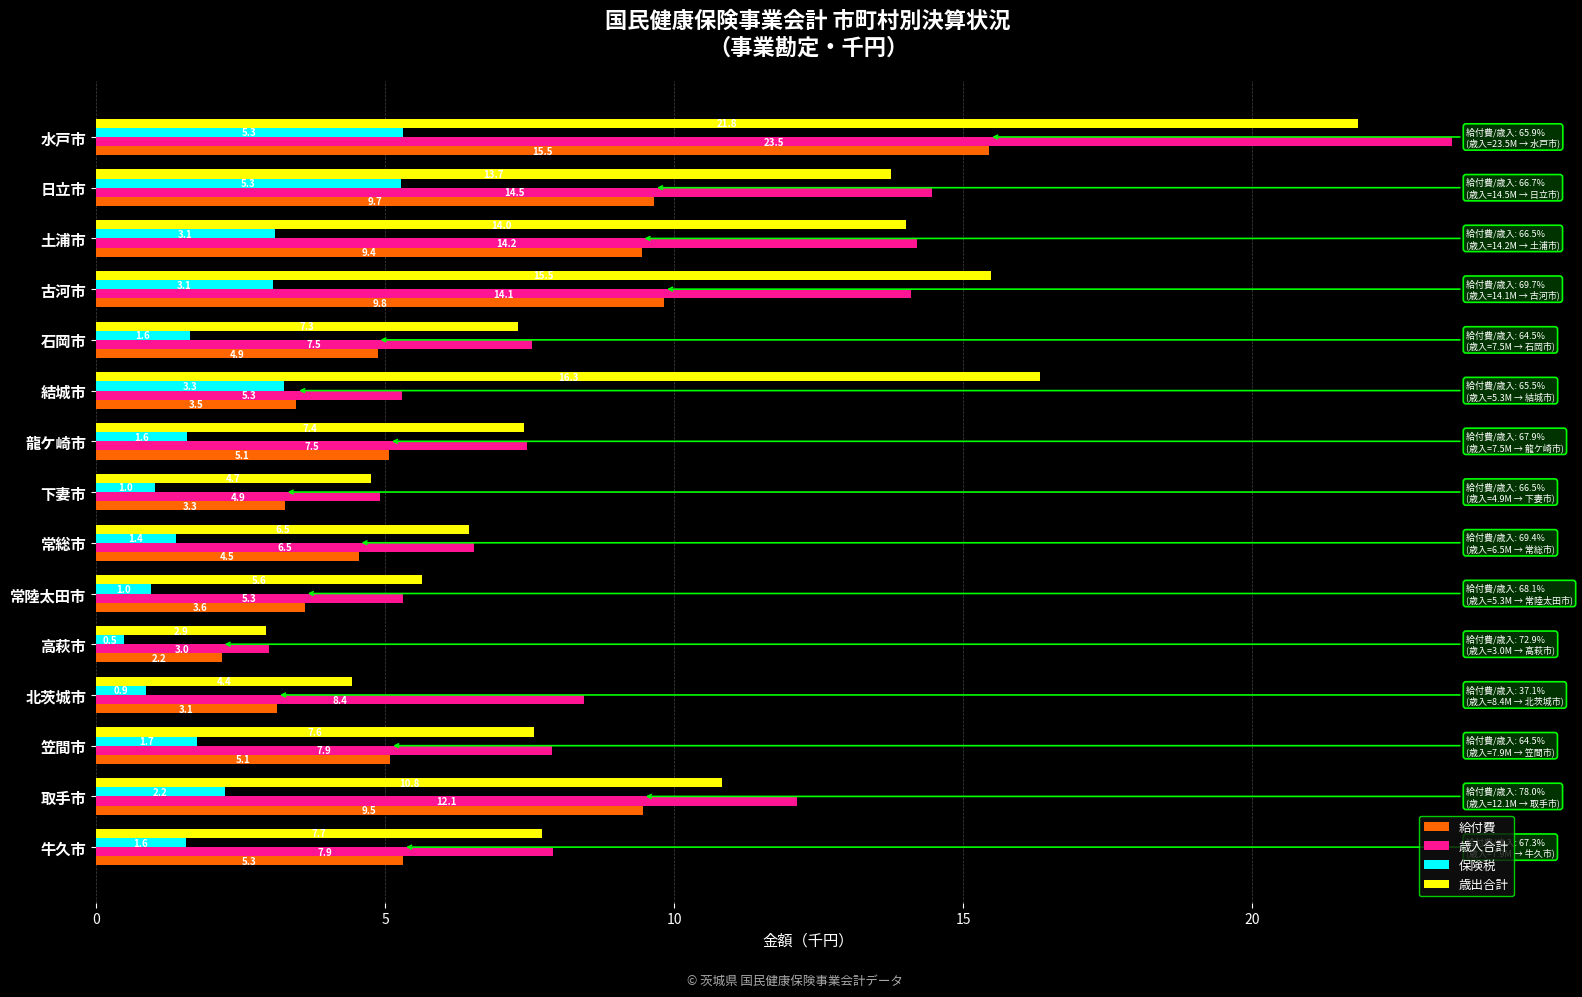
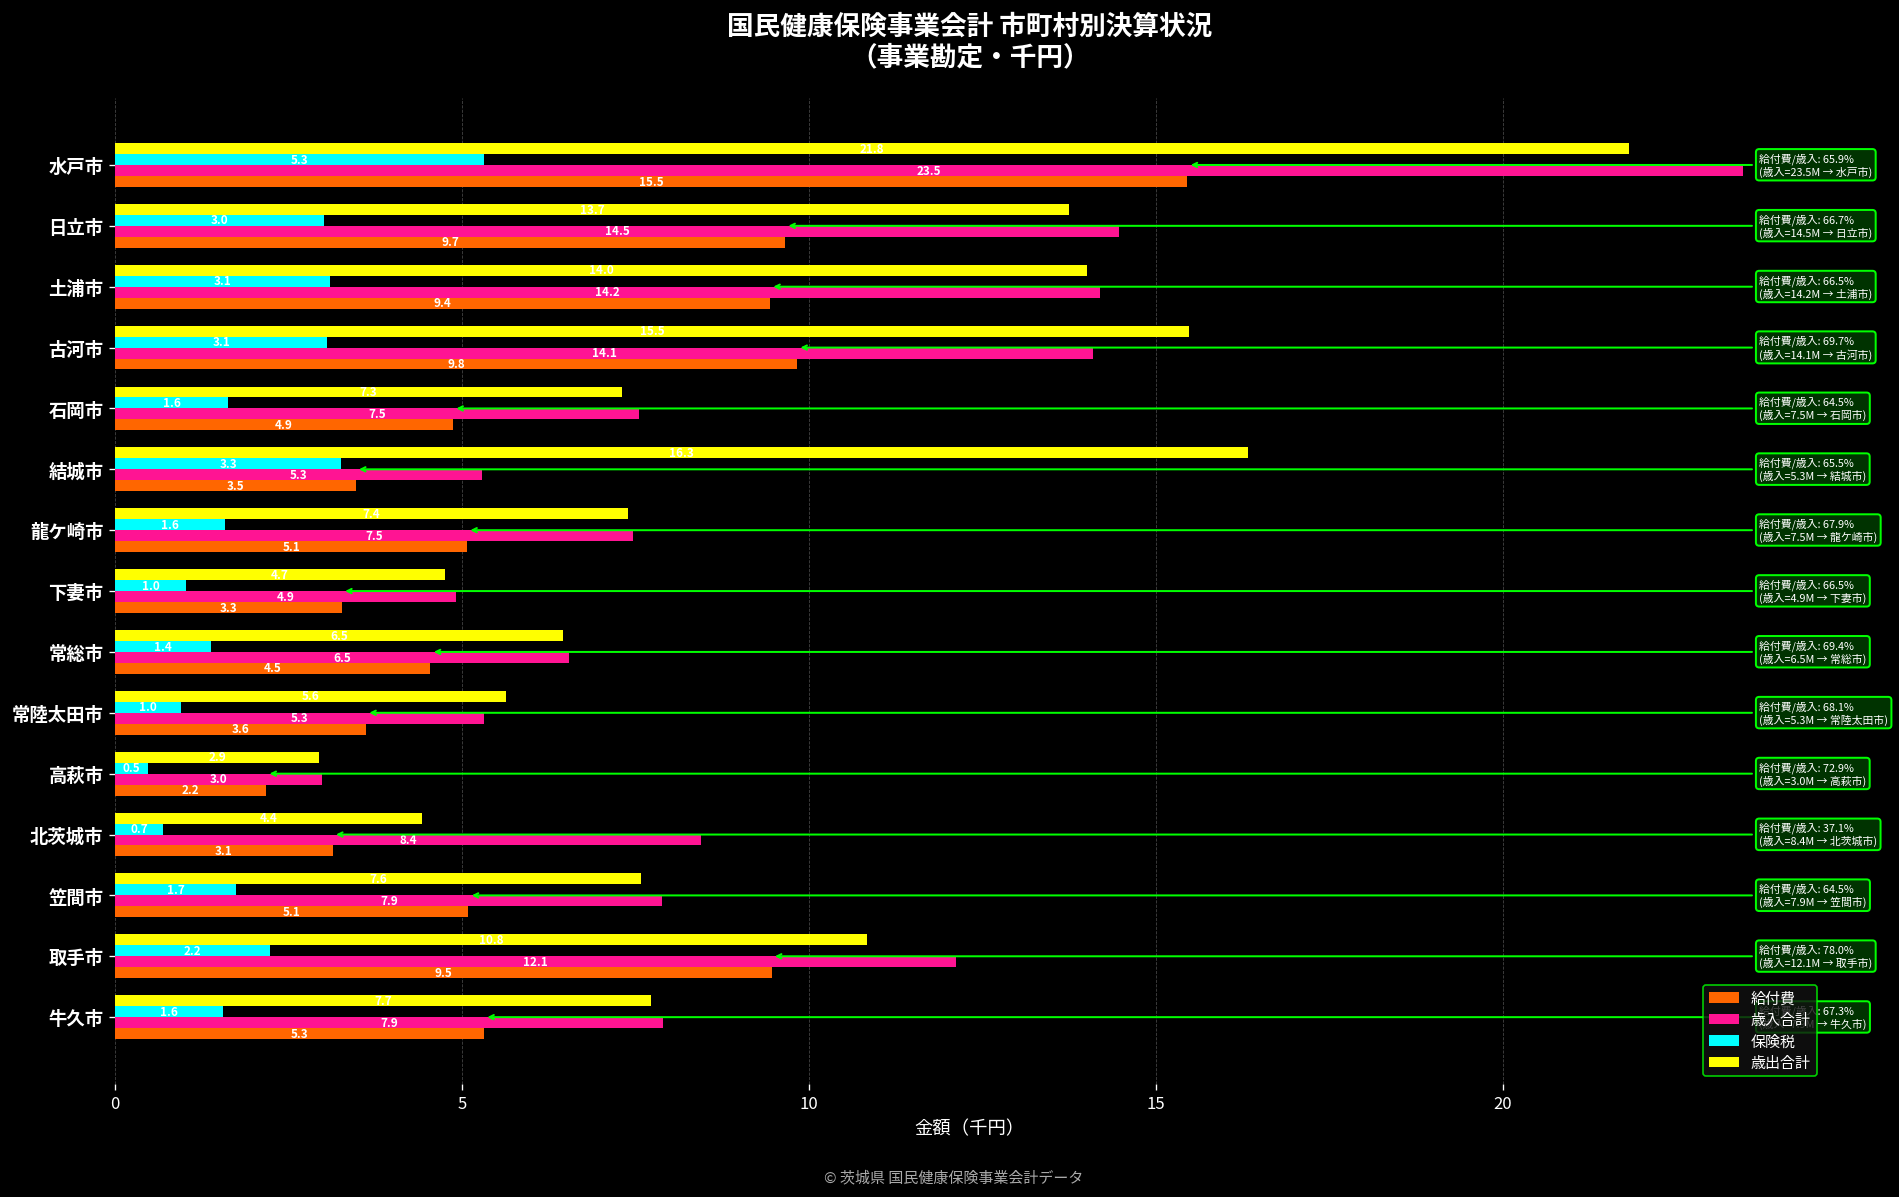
  {
    "給付費": {
      "水戸市": 15.5,
      "日立市": 9.7,
      "土浦市": 9.4,
      "古河市": 9.8,
      "石岡市": 4.9,
      "結城市": 3.5,
      "龍ケ崎市": 5.1,
      "下妻市": 3.3,
      "常総市": 4.5,
      "常陸太田市": 3.6,
      "高萩市": 2.2,
      "北茨城市": 3.1,
      "笠間市": 5.1,
      "取手市": 9.5,
      "牛久市": 5.3
    },
    "歳入合計": {
      "水戸市": 23.5,
      "日立市": 14.5,
      "土浦市": 14.2,
      "古河市": 14.1,
      "石岡市": 7.5,
      "結城市": 5.3,
      "龍ケ崎市": 7.5,
      "下妻市": 4.9,
      "常総市": 6.5,
      "常陸太田市": 5.3,
      "高萩市": 3.0,
      "笠間市": 7.9,
      "取手市": 12.1,
      "牛久市": 7.9
    },
    "保険税": {
      "水戸市": 5.3,
-     "日立市": 5.3,
+     "日立市": 3.0,
      "土浦市": 3.1,
      "古河市": 3.1,
      "石岡市": 1.6,
      "結城市": 3.3,
      "龍ケ崎市": 1.6,
      "下妻市": 1.0,
      "常総市": 1.4,
      "常陸太田市": 1.0,
      "高萩市": 0.5,
-     "北茨城市": 0.9,
+     "北茨城市": 0.7,
      "笠間市": 1.7,
      "取手市": 2.2,
      "牛久市": 1.6
    },
    "歳出合計": {
      "水戸市": 21.8,
      "日立市": 13.7,
      "土浦市": 14.0,
      "古河市": 15.5,
      "石岡市": 7.3,
      "龍ケ崎市": 7.4,
      "下妻市": 4.7,
      "常総市": 6.5,
      "常陸太田市": 5.6,
      "高萩市": 2.9,
      "北茨城市": 4.4,
      "笠間市": 7.6,
      "取手市": 10.8,
      "牛久市": 7.7
    }
  }
